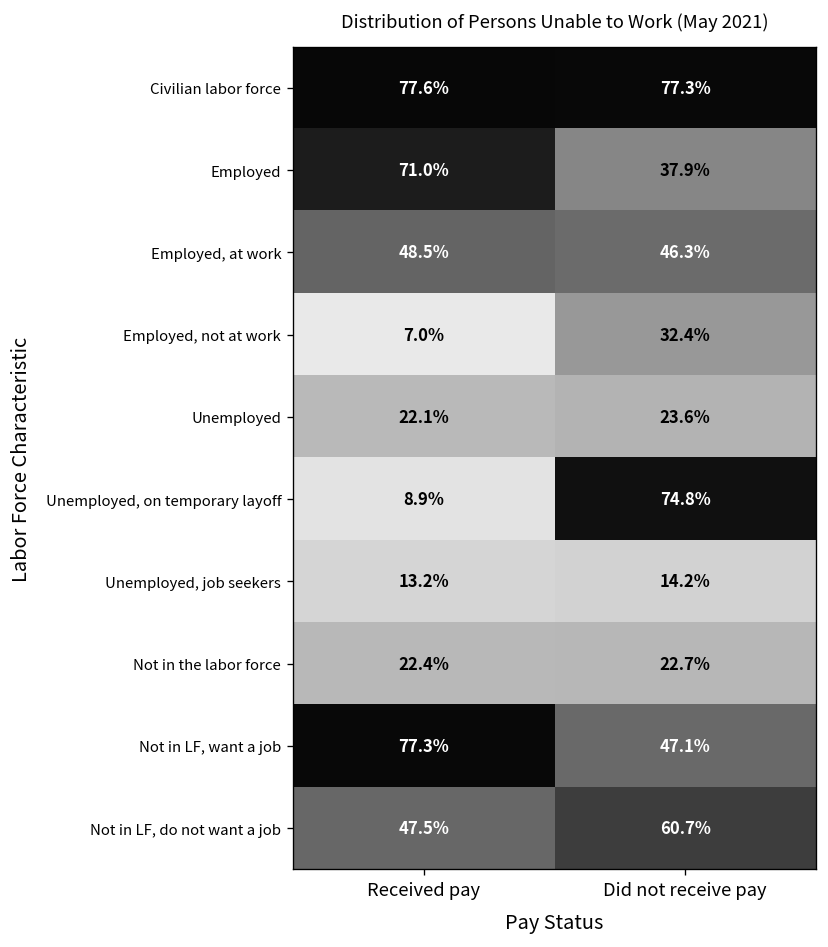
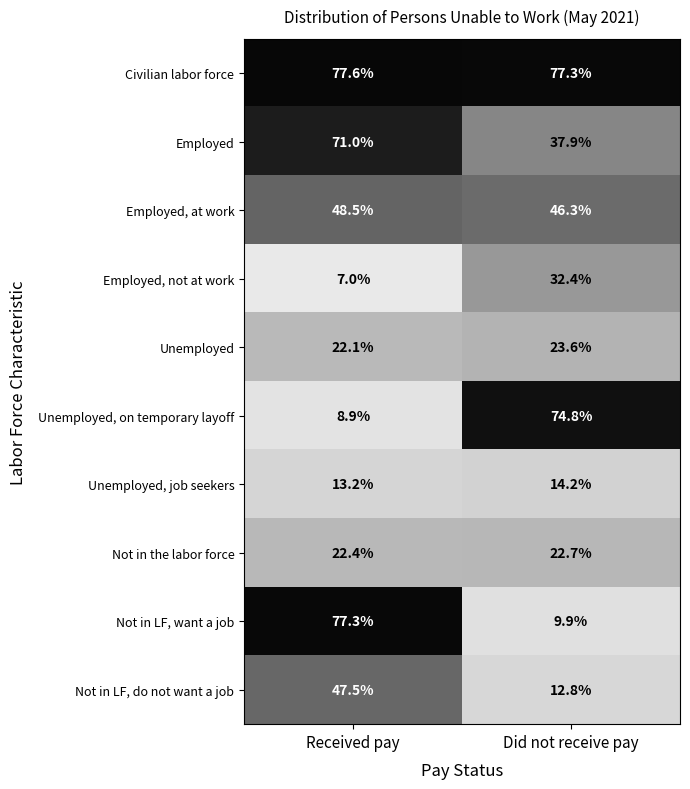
  {
    "Civilian labor force": {
      "Received pay": "77.6%",
      "Did not receive pay": "77.3%"
    },
    "Employed": {
      "Received pay": "71.0%",
      "Did not receive pay": "37.9%"
    },
    "Employed, at work": {
      "Received pay": "48.5%",
      "Did not receive pay": "46.3%"
    },
    "Employed, not at work": {
      "Received pay": "7.0%",
      "Did not receive pay": "32.4%"
    },
    "Unemployed": {
      "Received pay": "22.1%",
      "Did not receive pay": "23.6%"
    },
    "Unemployed, on temporary layoff": {
      "Received pay": "8.9%",
      "Did not receive pay": "74.8%"
    },
    "Unemployed, job seekers": {
      "Received pay": "13.2%",
      "Did not receive pay": "14.2%"
    },
    "Not in the labor force": {
      "Received pay": "22.4%",
      "Did not receive pay": "22.7%"
    },
    "Not in LF, want a job": {
      "Received pay": "77.3%",
-     "Did not receive pay": "47.1%"
+     "Did not receive pay": "9.9%"
    },
    "Not in LF, do not want a job": {
      "Received pay": "47.5%",
-     "Did not receive pay": "60.7%"
+     "Did not receive pay": "12.8%"
    }
  }
